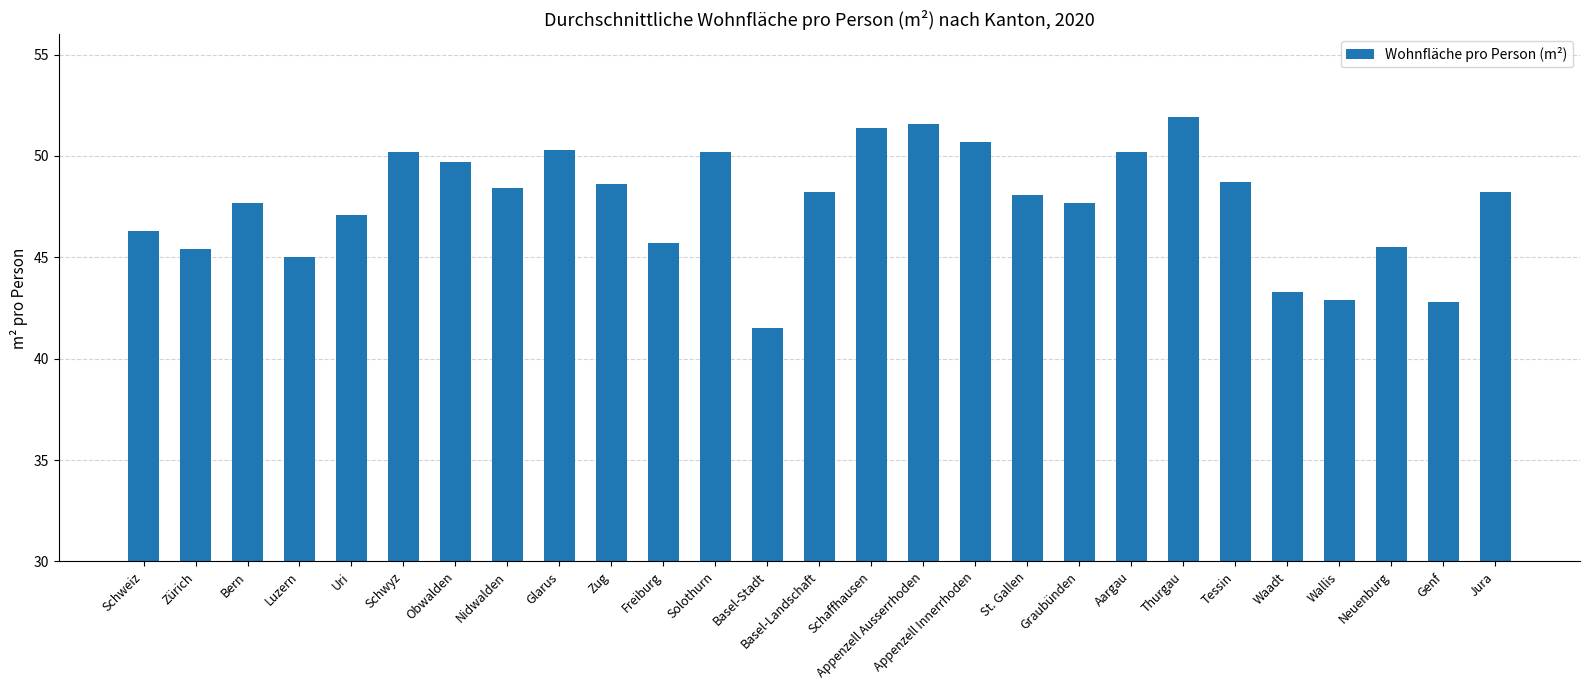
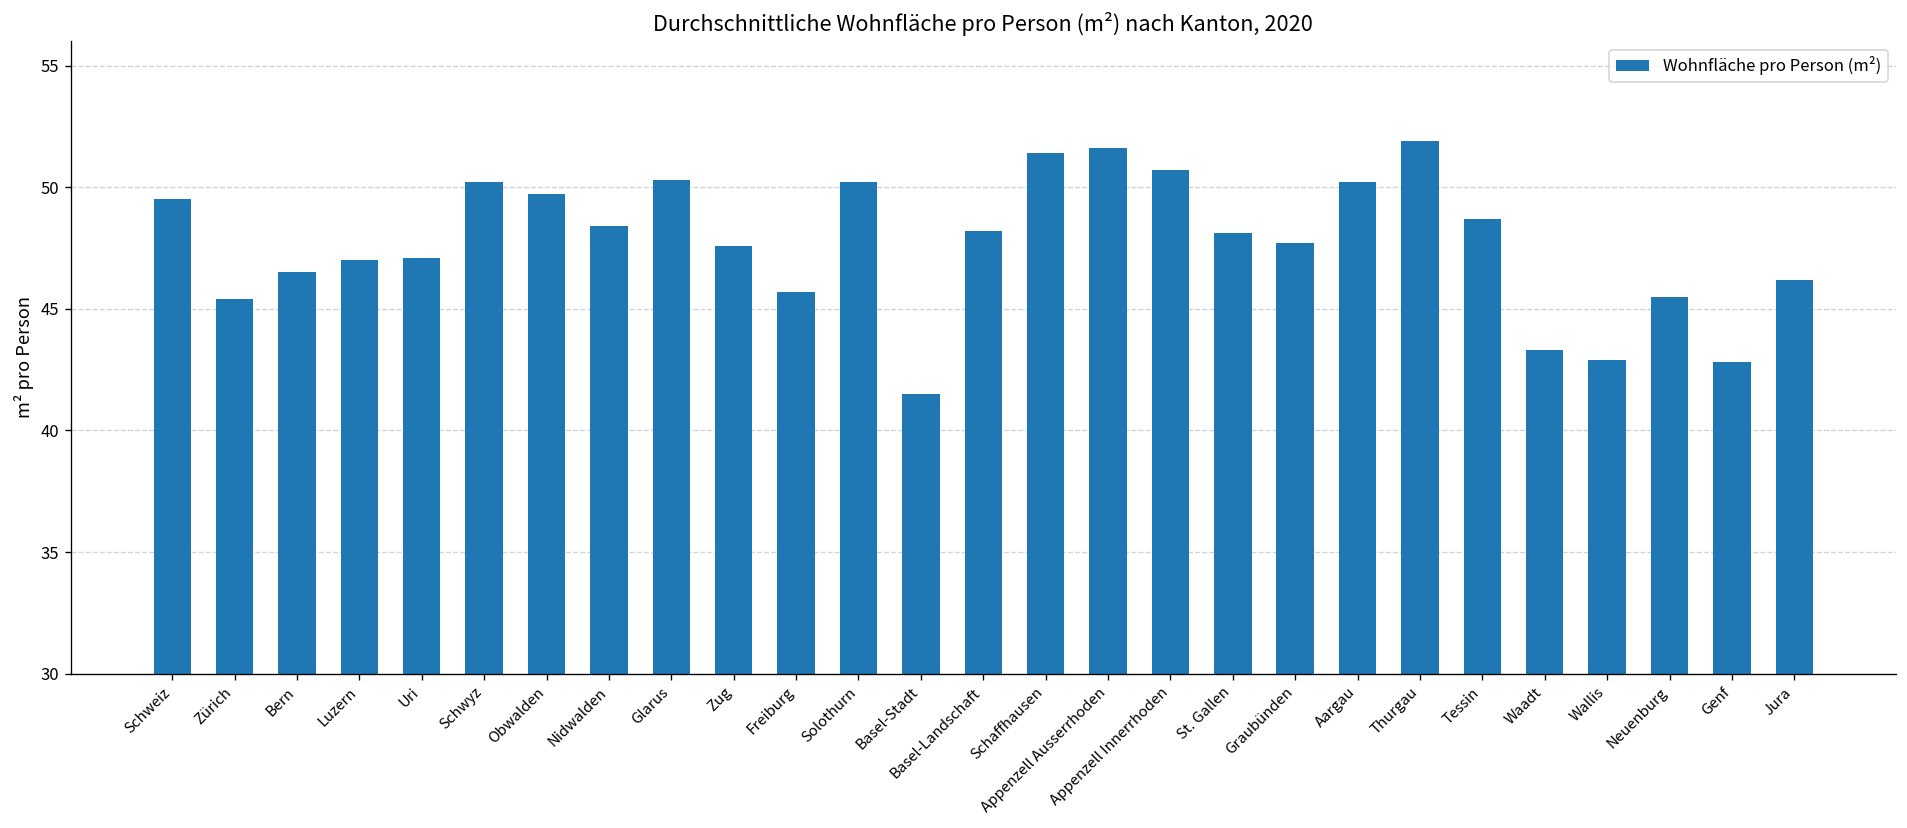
  {
-   "Schweiz": 46.3,
+   "Schweiz": 49.5,
    "Zürich": 45.4,
-   "Bern": 47.7,
-   "Luzern": 45,
+   "Bern": 46.5,
+   "Luzern": 47,
    "Uri": 47.1,
    "Schwyz": 50.2,
    "Obwalden": 49.7,
    "Nidwalden": 48.4,
    "Glarus": 50.3,
-   "Zug": 48.6,
+   "Zug": 47.6,
    "Freiburg": 45.7,
    "Solothurn": 50.2,
    "Basel-Stadt": 41.5,
    "Basel-Landschaft": 48.2,
    "Schaffhausen": 51.4,
    "Appenzell Ausserrhoden": 51.6,
    "Appenzell Innerrhoden": 50.7,
    "St. Gallen": 48.1,
    "Graubünden": 47.7,
    "Aargau": 50.2,
    "Thurgau": 51.9,
    "Tessin": 48.7,
    "Waadt": 43.3,
    "Wallis": 42.9,
    "Neuenburg": 45.5,
    "Genf": 42.8,
-   "Jura": 48.2
+   "Jura": 46.2
  }
